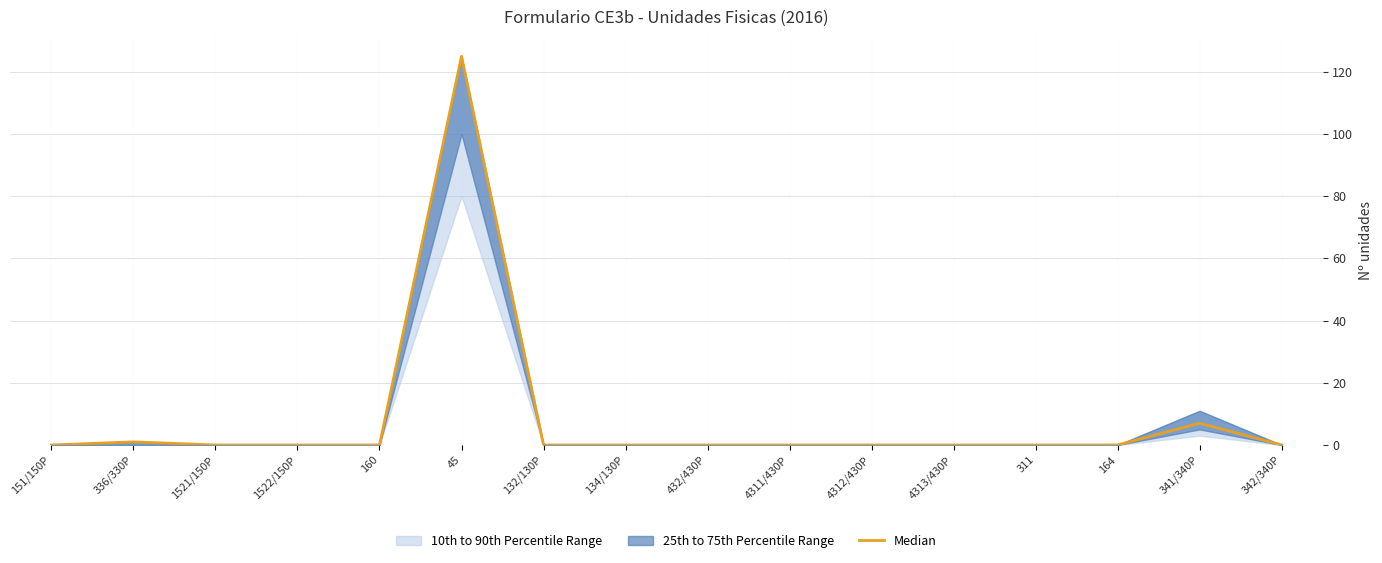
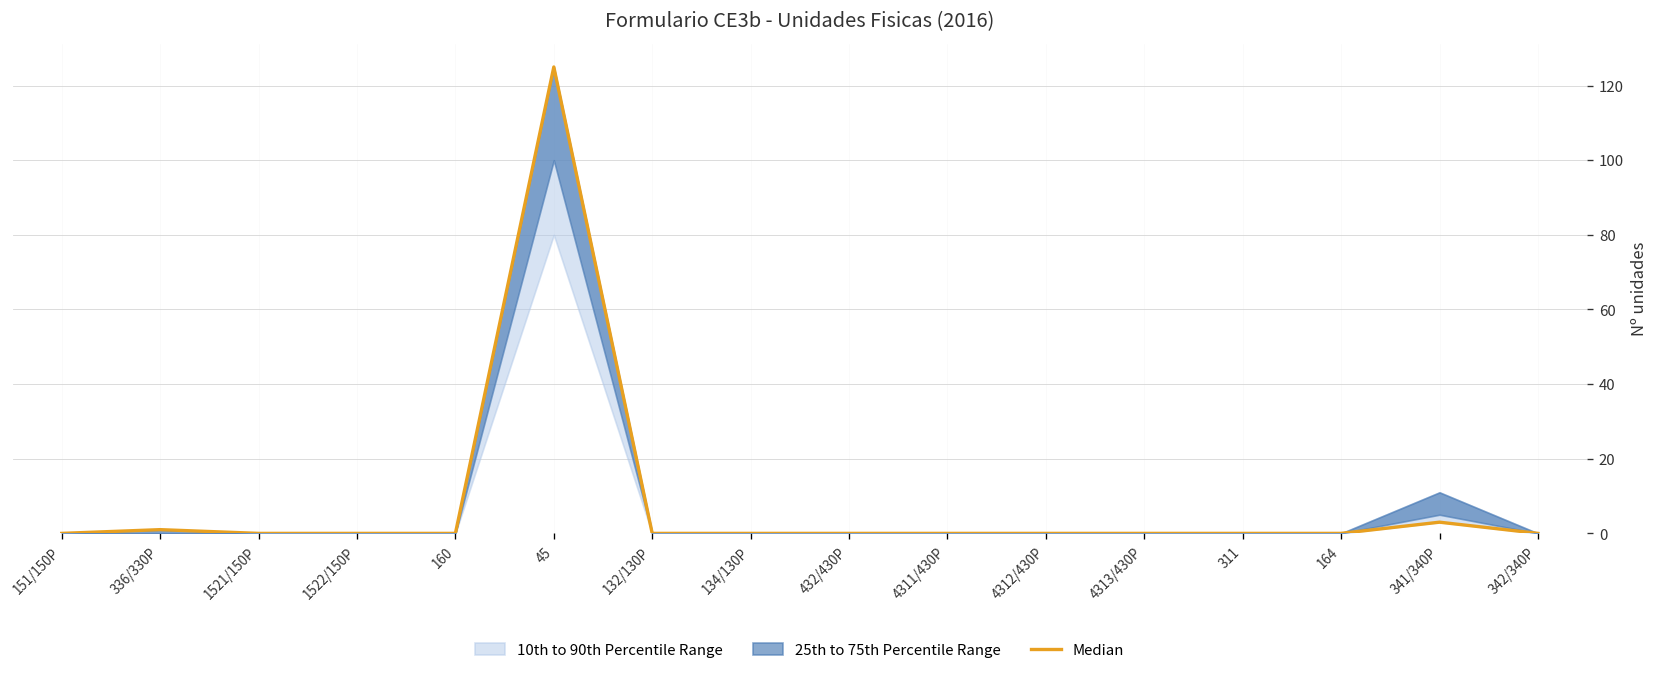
  {
    "Median": {
-     "341/340P": 7
+     "341/340P": 3
    }
  }
